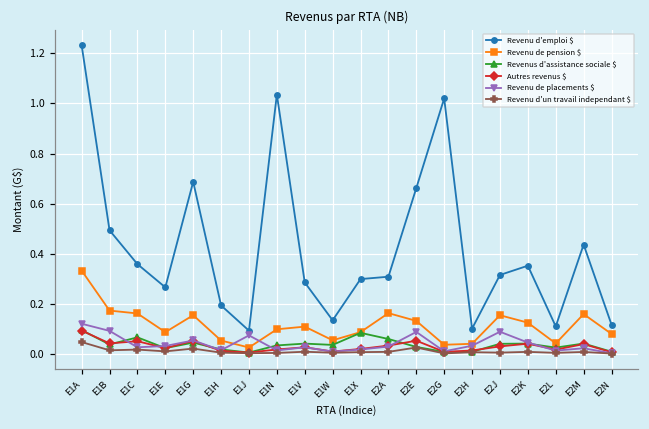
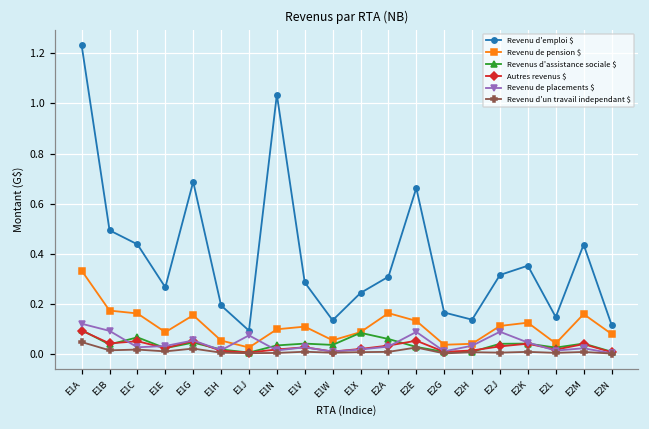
  {
    "Revenu d'emploi $": {
      "E1A": 1.23,
      "E1B": 0.49,
-     "E1C": 0.36,
+     "E1C": 0.44,
      "E1E": 0.27,
      "E1G": 0.69,
      "E1H": 0.20,
      "E1J": 0.09,
      "E1N": 1.04,
      "E1V": 0.29,
      "E1W": 0.14,
-     "E1X": 0.30,
+     "E1X": 0.24,
      "E2A": 0.31,
      "E2E": 0.66,
-     "E2G": 1.02,
-     "E2H": 0.10,
+     "E2G": 0.17,
+     "E2H": 0.14,
      "E2J": 0.32,
      "E2K": 0.35,
-     "E2L": 0.11,
+     "E2L": 0.15,
      "E2M": 0.44,
      "E2N": 0.12
    },
    "Revenu de pension $": {
      "E1A": 0.33,
      "E1B": 0.17,
      "E1C": 0.16,
      "E1E": 0.09,
      "E1G": 0.16,
      "E1H": 0.06,
      "E1J": 0.03,
      "E1N": 0.10,
      "E1V": 0.11,
      "E1W": 0.06,
      "E2A": 0.16,
      "E2E": 0.13,
      "E2G": 0.04,
-     "E2J": 0.16,
+     "E2J": 0.11,
      "E2K": 0.13,
      "E2L": 0.04,
      "E2M": 0.16,
      "E2N": 0.08
    },
    "Revenus d'assistance sociale $": {
      "E1C": 0.07,
      "E1N": 0.04,
      "E1V": 0.04,
      "E1W": 0.04,
      "E2A": 0.06
    },
    "Autres revenus $": {
      "E1C": 0.05,
      "E2E": 0.05
    },
    "Revenu de placements $": {
      "E1A": 0.12,
      "E1B": 0.09,
      "E1J": 0.08,
      "E2E": 0.09,
      "E2J": 0.09,
      "E2M": 0.02
    },
    "Revenu d'un travail independant $": {
      "E1A": 0.05,
      "E1B": 0.02,
      "E1E": 0.01,
      "E1G": 0.02,
      "E1V": 0.01,
      "E2A": 0.01,
      "E2J": 0.01,
      "E2K": 0.01,
      "E2M": 0.01
    }
  }
